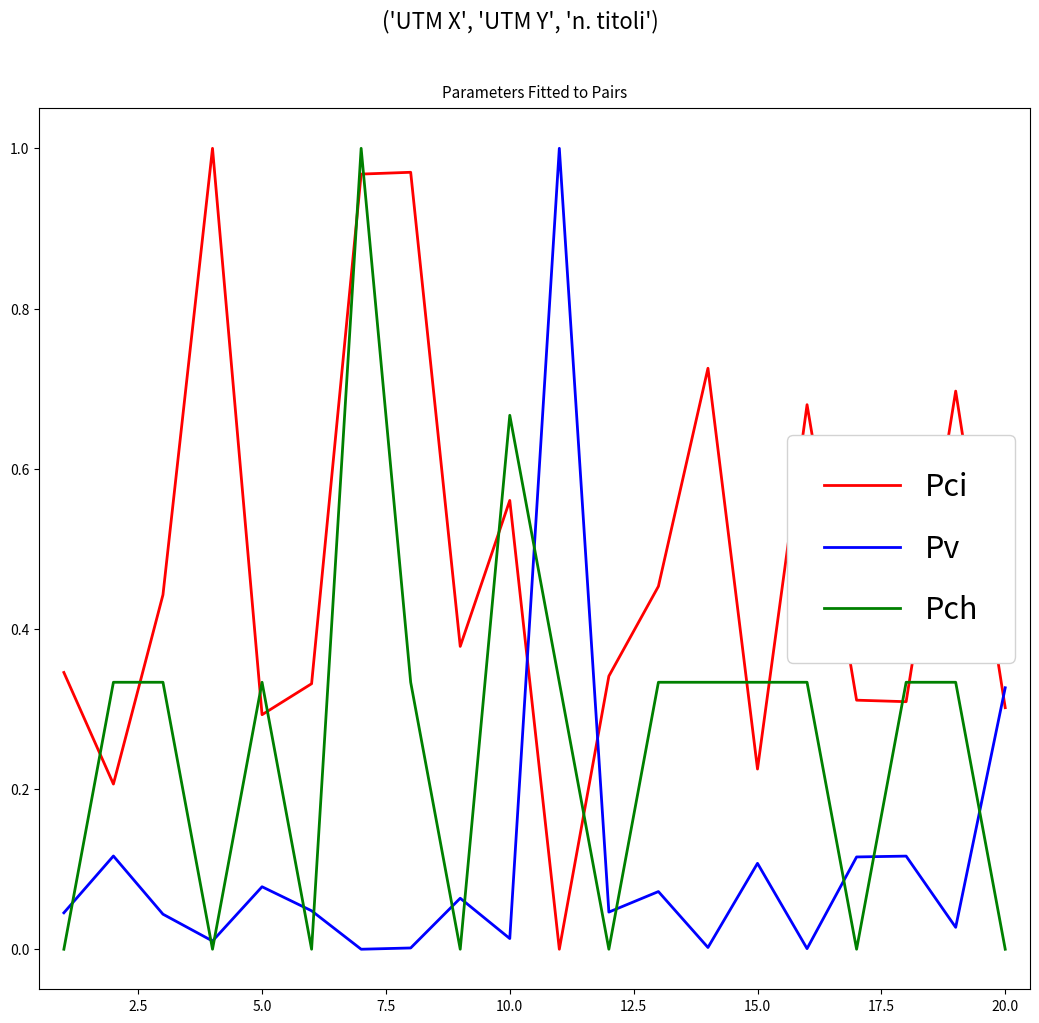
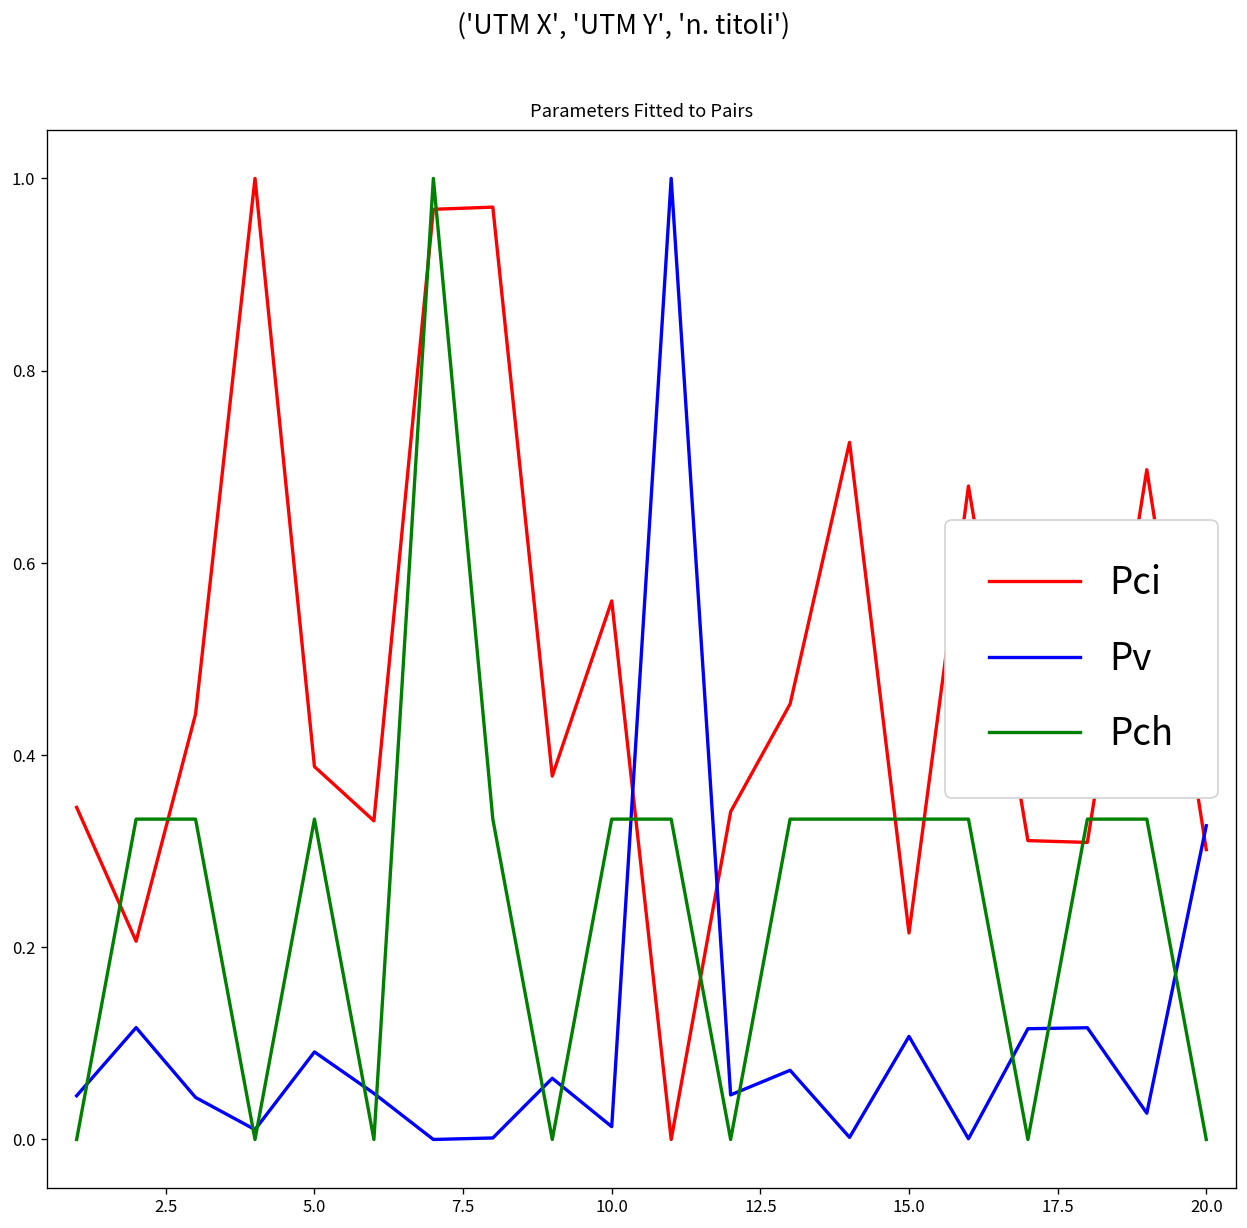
  {
    "Pci": {
-     "5.0": 0.29,
+     "5.0": 0.39,
      "10.0": 0.56,
-     "15.0": 0.22,
+     "15.0": 0.21,
      "20.0": 0.30
    },
    "Pv": {
-     "5.0": 0.08,
+     "5.0": 0.09,
      "10.0": 0.01,
      "15.0": 0.11,
      "20.0": 0.33
    },
    "Pch": {
      "5.0": 0.33,
-     "10.0": 0.67,
+     "10.0": 0.33,
      "15.0": 0.33,
      "20.0": 0.00
    }
  }
